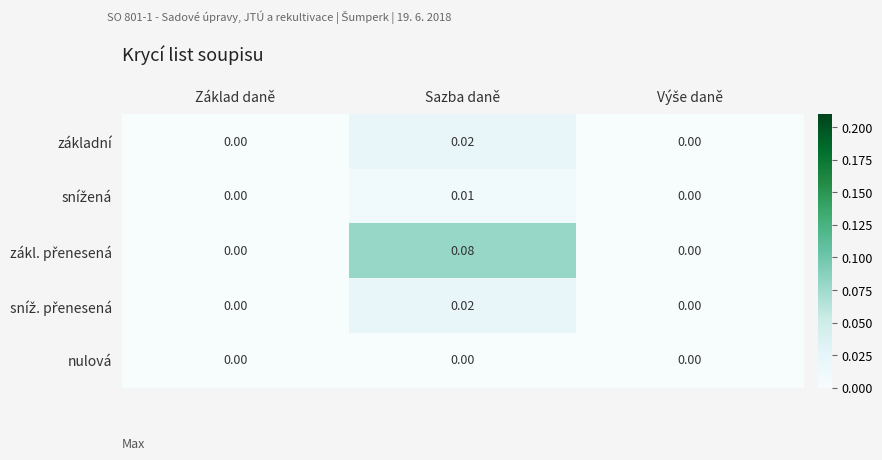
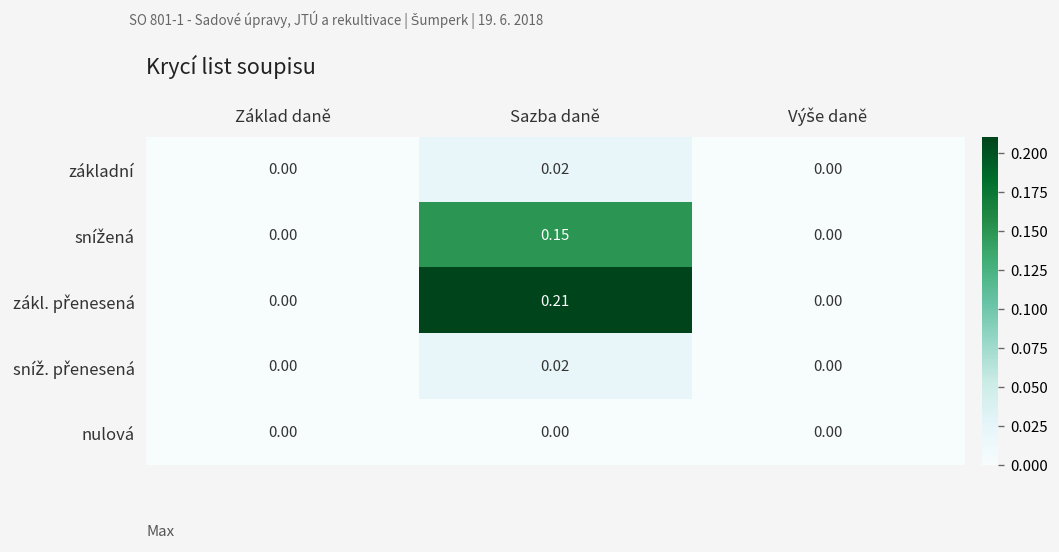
  {
    "základní": {
      "Základ daně": 0.00,
      "Sazba daně": 0.02,
      "Výše daně": 0.00
    },
    "snížená": {
      "Základ daně": 0.00,
-     "Sazba daně": 0.01,
+     "Sazba daně": 0.15,
      "Výše daně": 0.00
    },
    "zákl. přenesená": {
      "Základ daně": 0.00,
-     "Sazba daně": 0.08,
+     "Sazba daně": 0.21,
      "Výše daně": 0.00
    },
    "sníž. přenesená": {
      "Základ daně": 0.00,
      "Sazba daně": 0.02,
      "Výše daně": 0.00
    },
    "nulová": {
      "Základ daně": 0.00,
      "Sazba daně": 0.00,
      "Výše daně": 0.00
    }
  }
